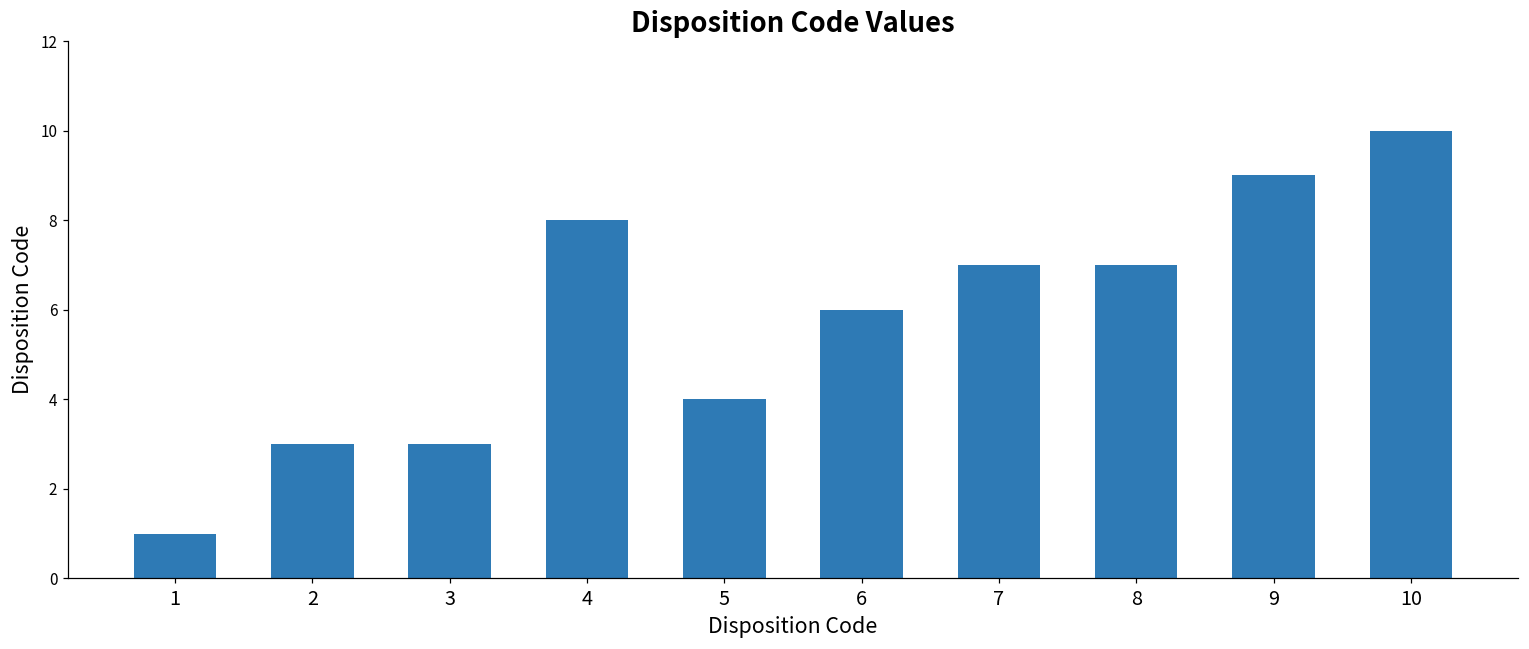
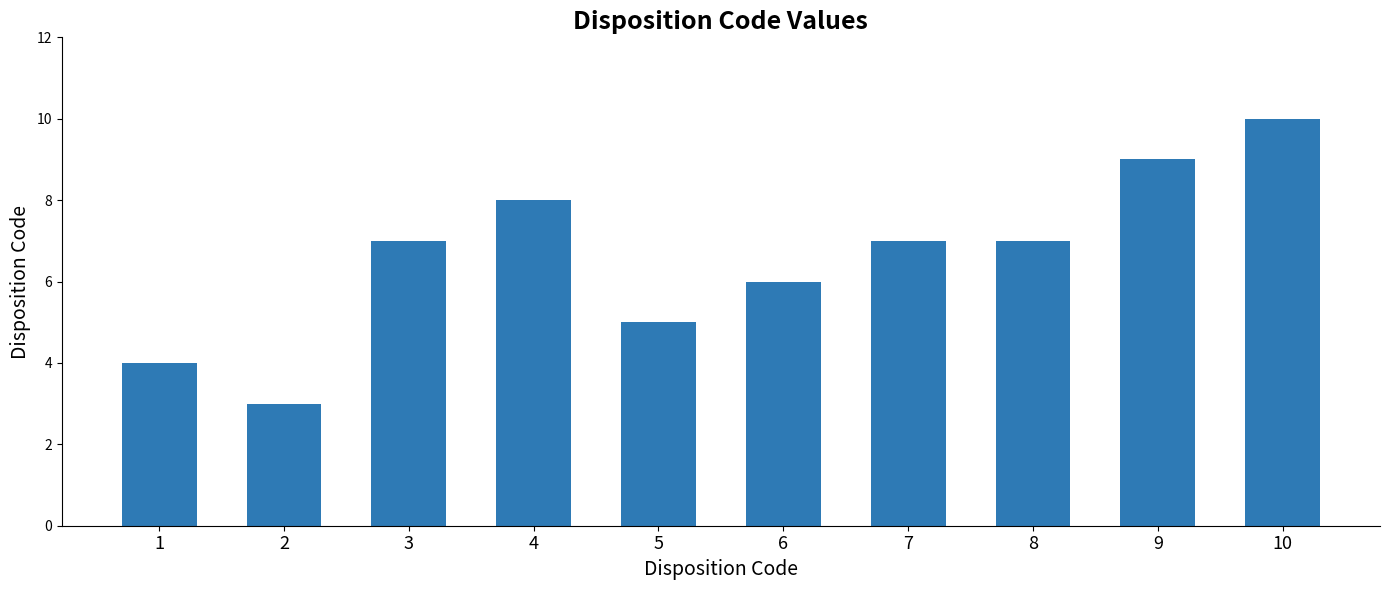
  {
-   "1": 1,
+   "1": 4,
    "2": 3,
-   "3": 3,
+   "3": 7,
    "4": 8,
-   "5": 4,
+   "5": 5,
    "6": 6,
    "7": 7,
    "8": 7,
    "9": 9,
    "10": 10
  }
